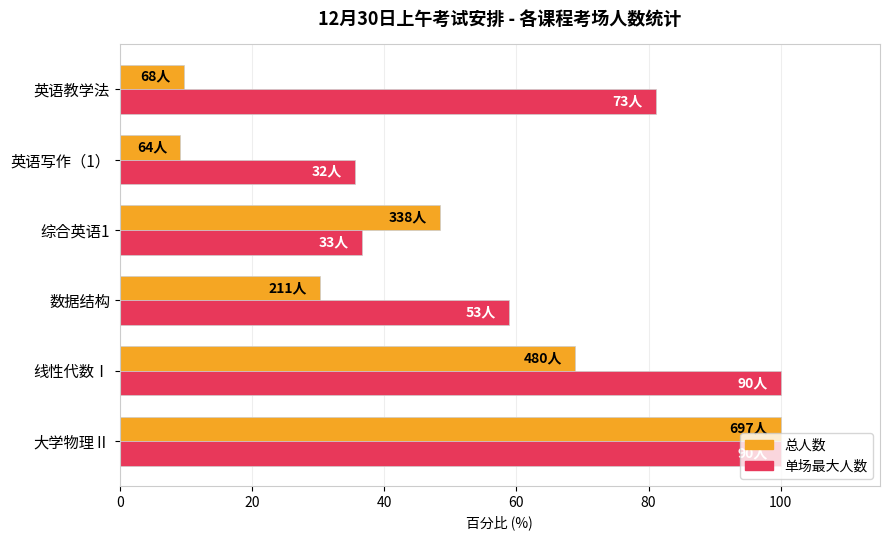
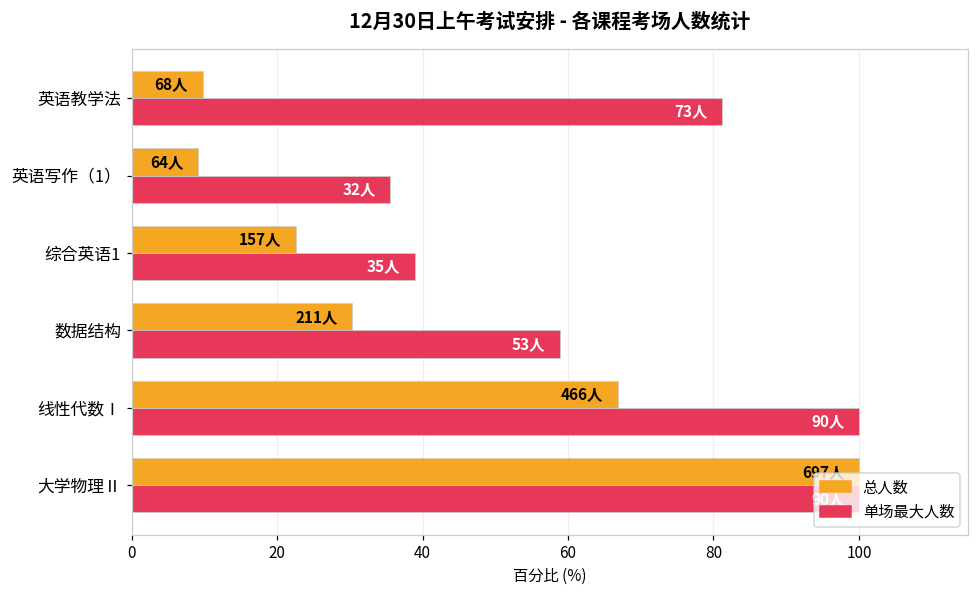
  {
    "总人数": {
-     "综合英语1": "338人",
-     "线性代数Ⅰ": "480人"
+     "综合英语1": "157人",
+     "线性代数Ⅰ": "466人"
    },
    "单场最大人数": {
-     "综合英语1": "33人"
+     "综合英语1": "35人"
    }
  }
